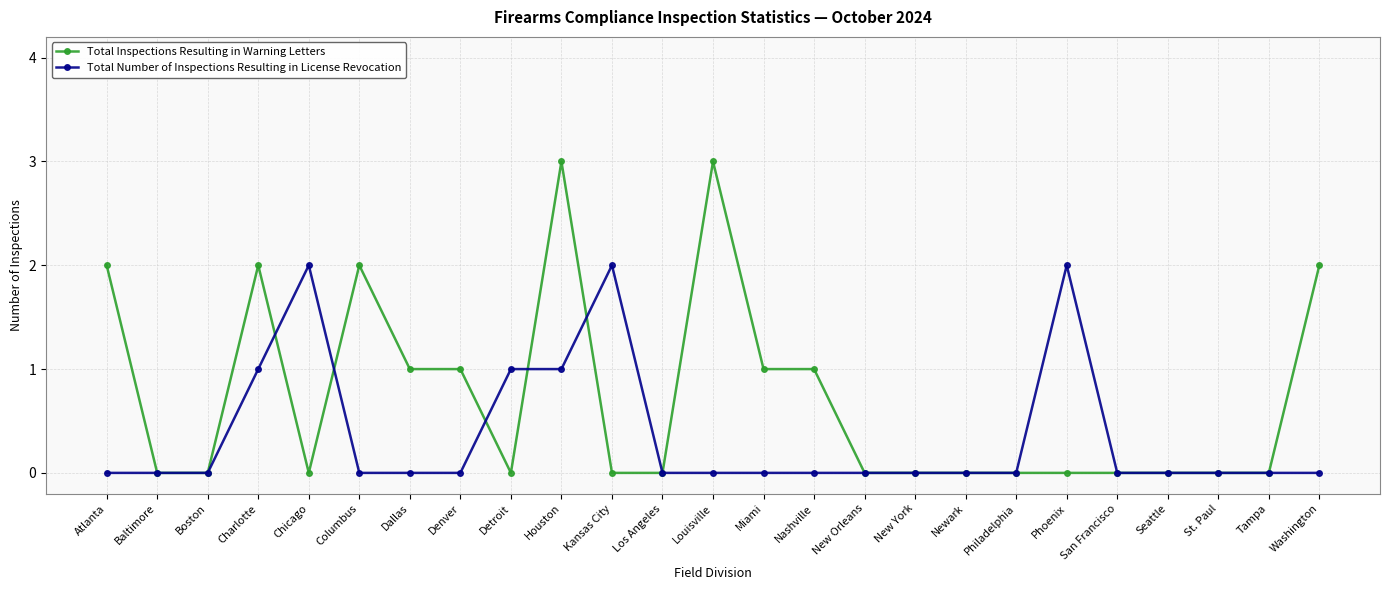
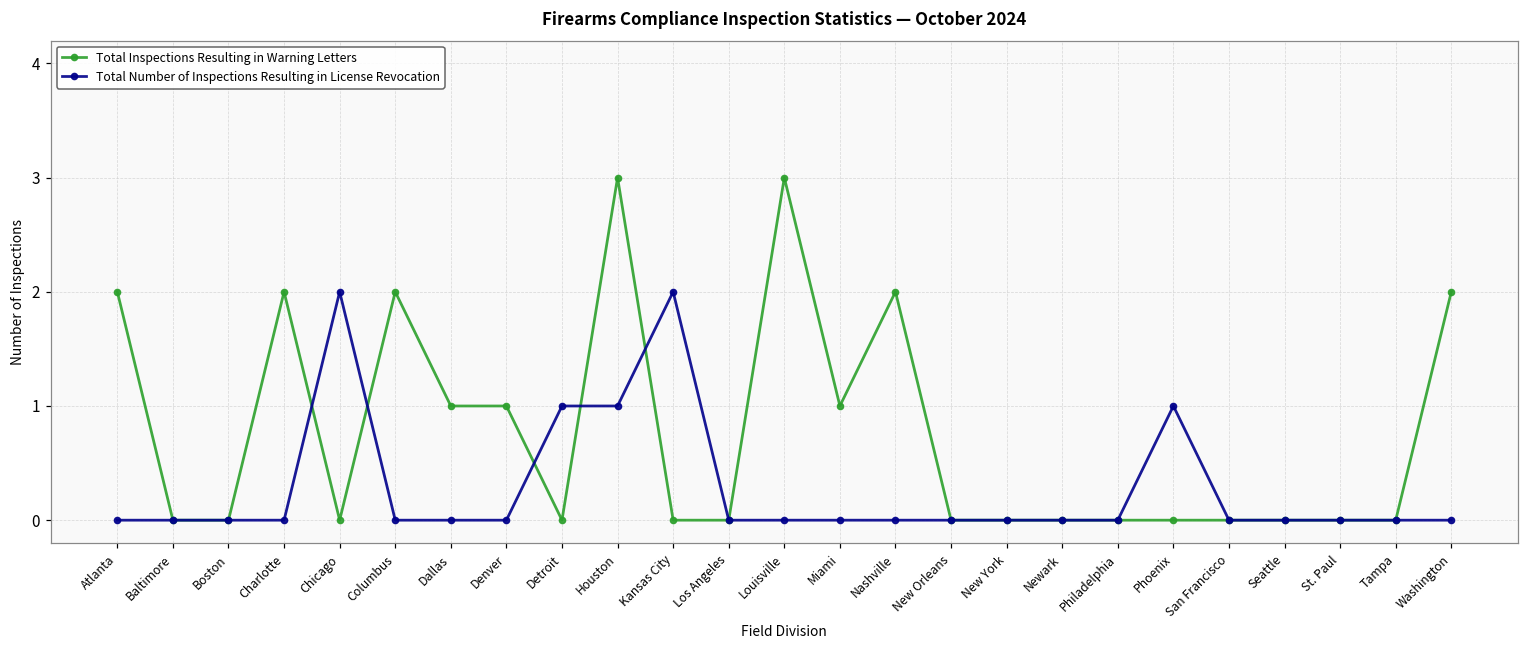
  {
    "Total Inspections Resulting in Warning Letters": {
      "Atlanta": 2,
      "Charlotte": 2,
      "Chicago": 0,
      "Columbus": 2,
      "Dallas": 1,
      "Denver": 1,
      "Detroit": 0,
      "Houston": 3,
      "Kansas City": 0,
      "Louisville": 3,
      "Miami": 1,
-     "Nashville": 1,
+     "Nashville": 2,
      "Phoenix": 0,
      "Washington": 2
    },
    "Total Number of Inspections Resulting in License Revocation": {
      "Atlanta": 0,
-     "Charlotte": 1,
+     "Charlotte": 0,
      "Chicago": 2,
      "Columbus": 0,
      "Dallas": 0,
      "Denver": 0,
      "Detroit": 1,
      "Houston": 1,
      "Kansas City": 2,
      "Louisville": 0,
      "Miami": 0,
      "Nashville": 0,
-     "Phoenix": 2,
+     "Phoenix": 1,
      "Washington": 0
    }
  }
